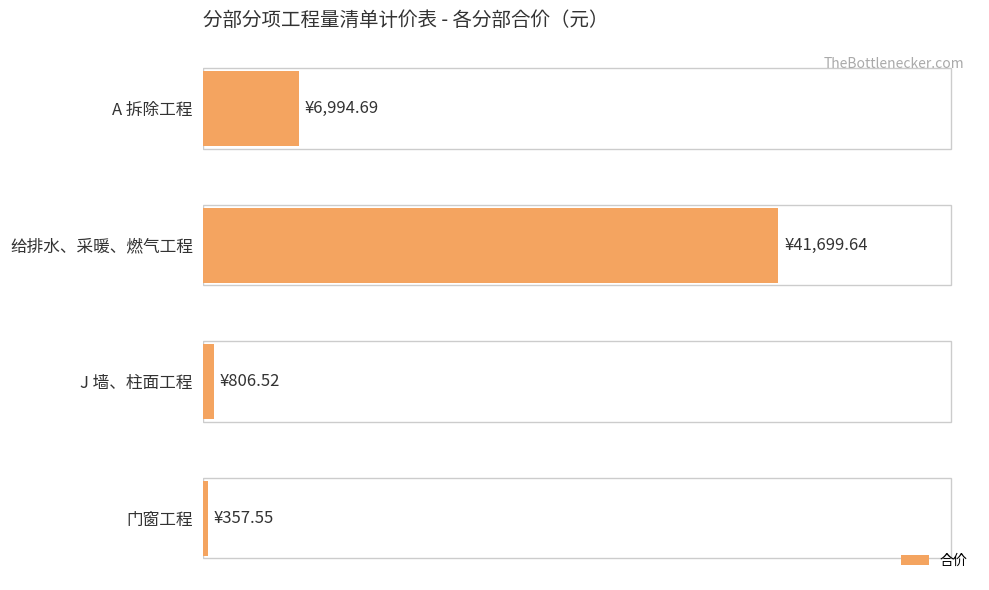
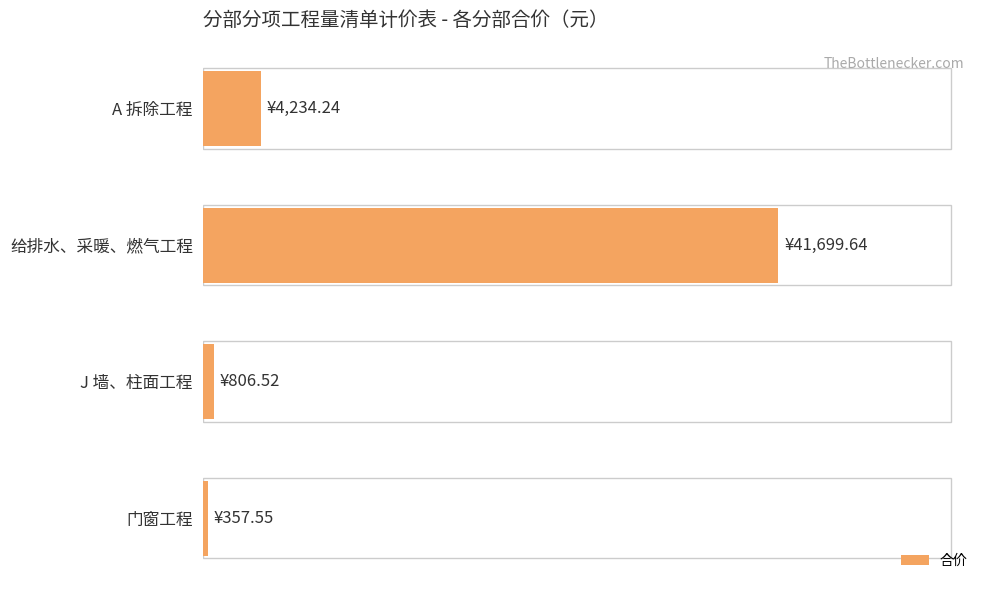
  {
-   "A 拆除工程": "¥6,994.69",
+   "A 拆除工程": "¥4,234.24",
    "给排水、采暖、燃气工程": "¥41,699.64",
    "J 墙、柱面工程": "¥806.52",
    "门窗工程": "¥357.55"
  }
